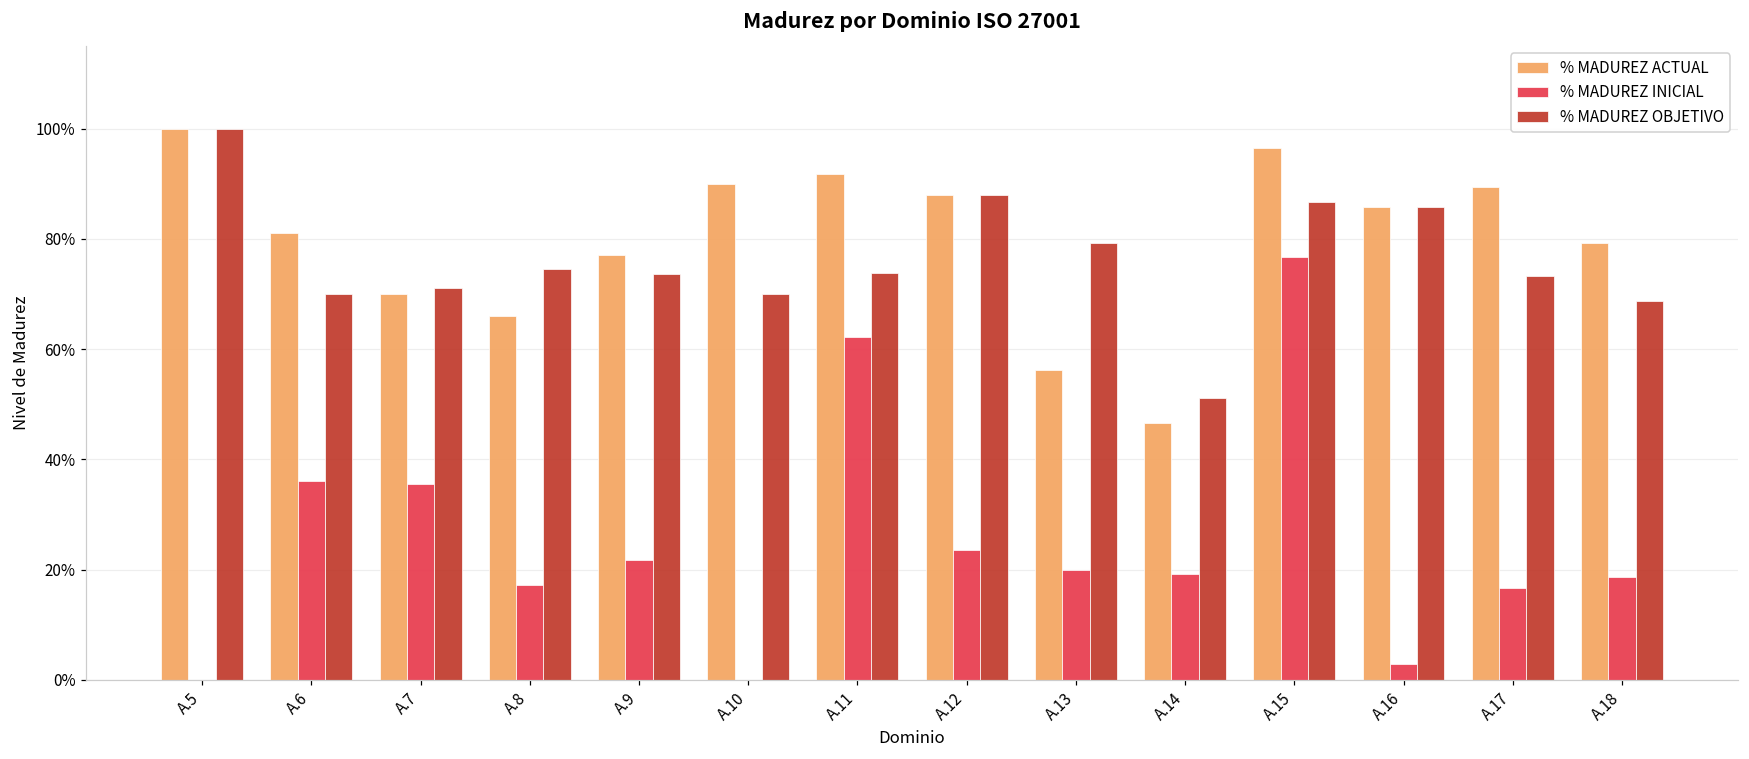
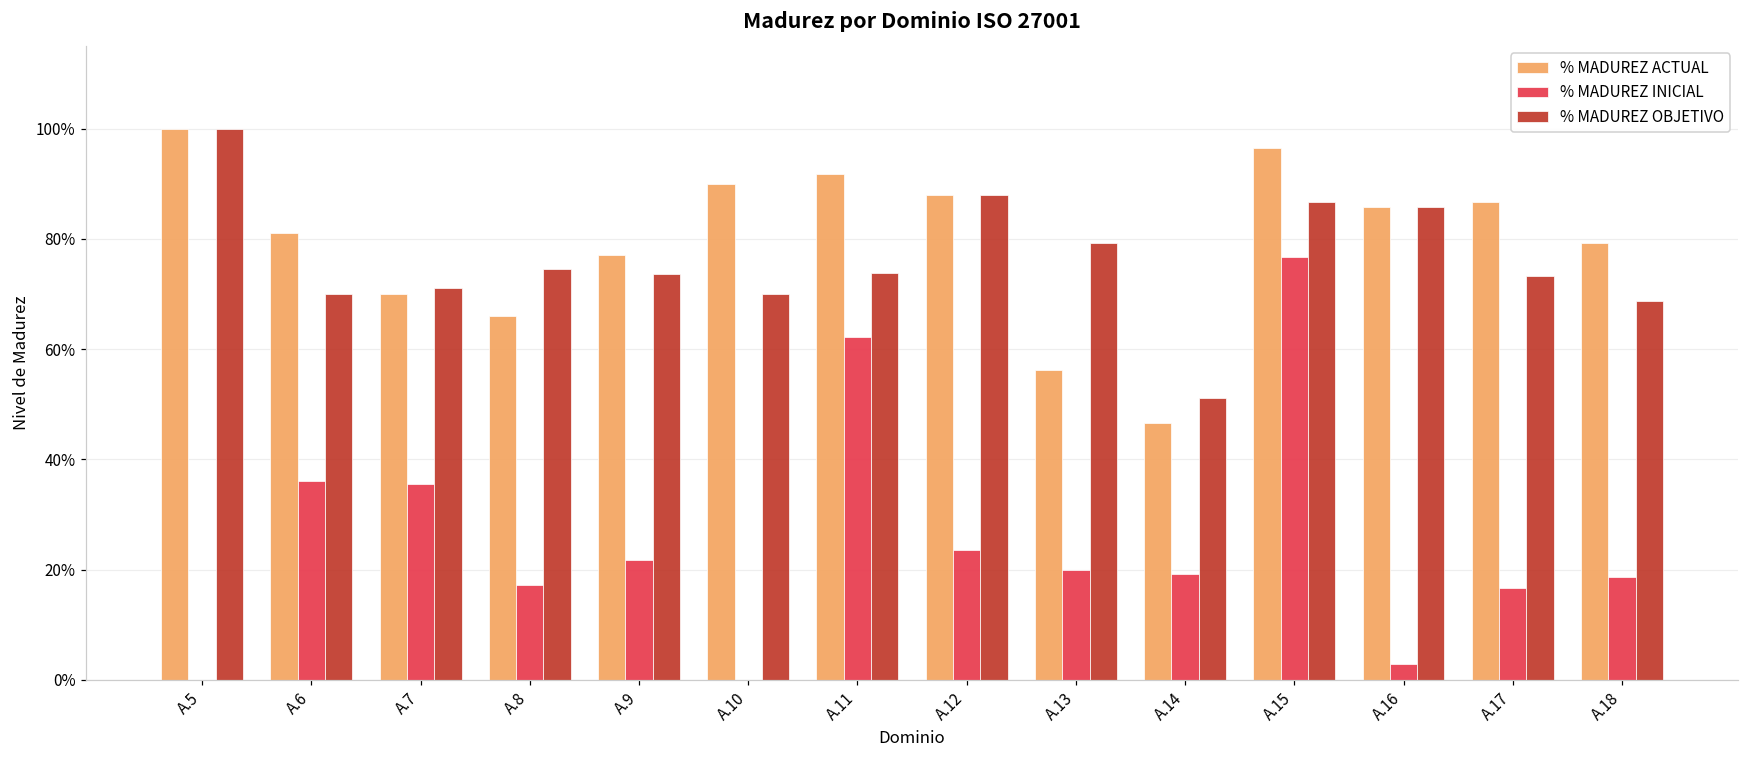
  {
    "% MADUREZ ACTUAL": {
      "A.5": "100%",
      "A.6": "81%",
      "A.7": "70%",
      "A.8": "66%",
      "A.9": "77%",
      "A.10": "90%",
      "A.11": "92%",
      "A.12": "88%",
      "A.13": "56%",
      "A.14": "47%",
      "A.15": "96%",
      "A.16": "86%",
-     "A.17": "89%",
+     "A.17": "87%",
      "A.18": "79%"
    }
  }
